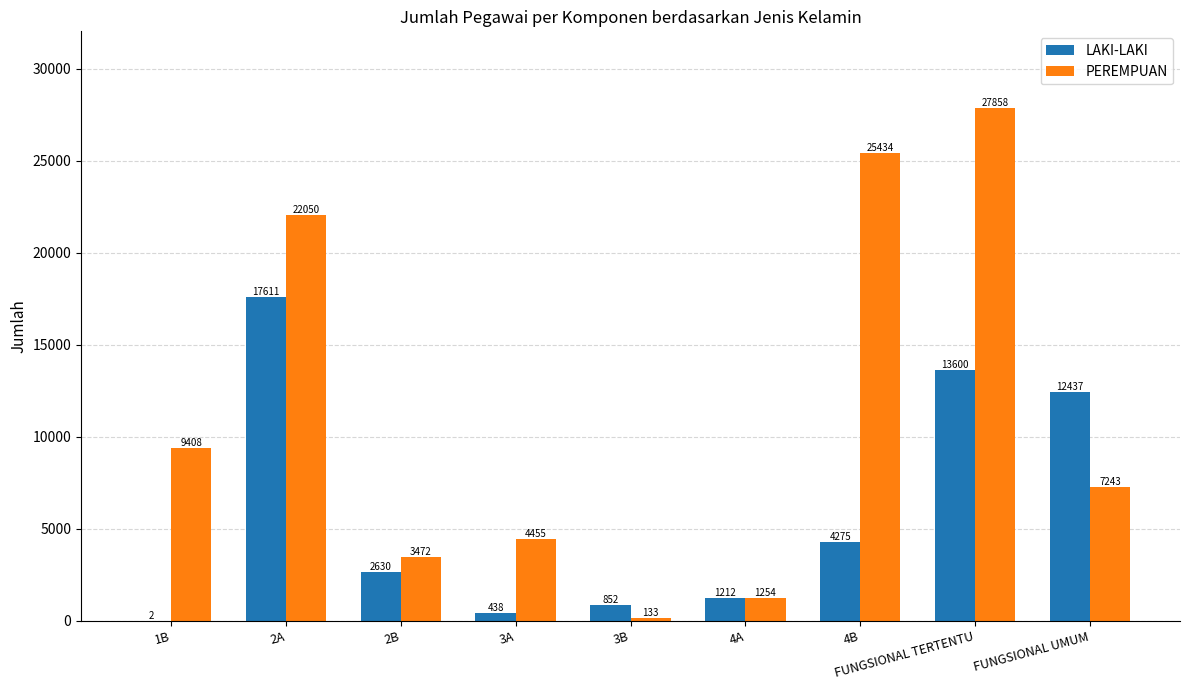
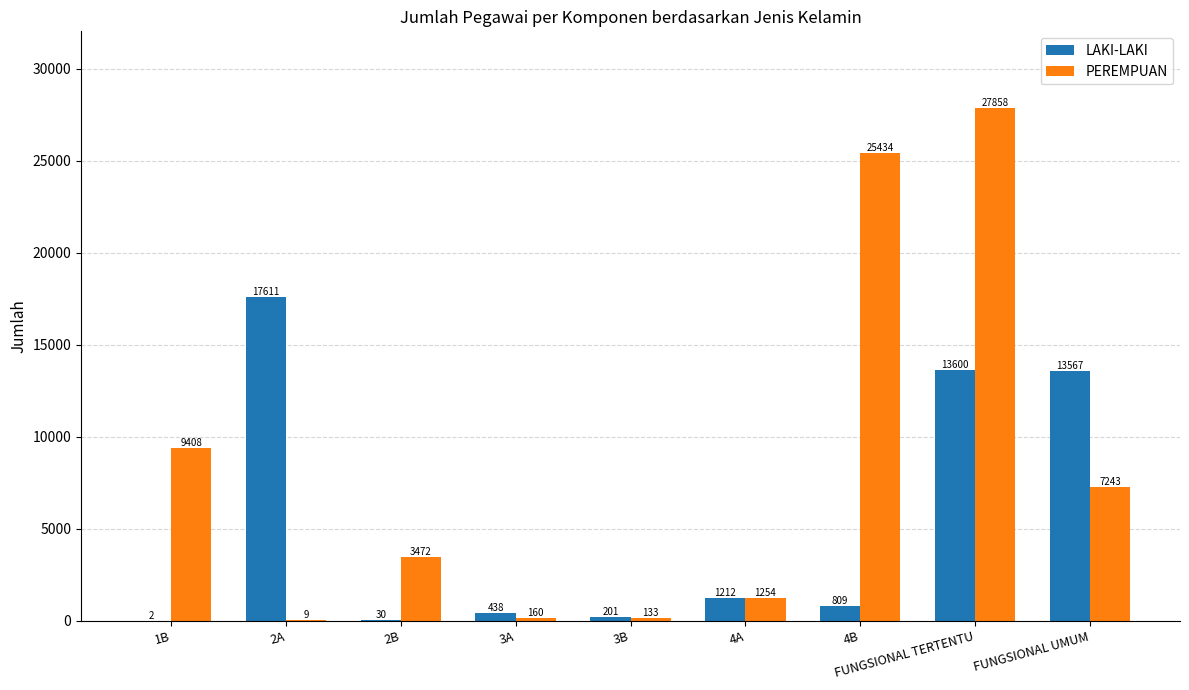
  {
    "LAKI-LAKI": {
      "1B": 2,
      "2A": 17611,
-     "2B": 2630,
+     "2B": 30,
      "3A": 438,
-     "3B": 852,
+     "3B": 201,
      "4A": 1212,
-     "4B": 4275,
+     "4B": 809,
      "FUNGSIONAL TERTENTU": 13600,
-     "FUNGSIONAL UMUM": 12437
+     "FUNGSIONAL UMUM": 13567
    },
    "PEREMPUAN": {
      "1B": 9408,
-     "2A": 22050,
+     "2A": 9,
      "2B": 3472,
-     "3A": 4455,
+     "3A": 160,
      "3B": 133,
      "4A": 1254,
      "4B": 25434,
      "FUNGSIONAL TERTENTU": 27858,
      "FUNGSIONAL UMUM": 7243
    }
  }
